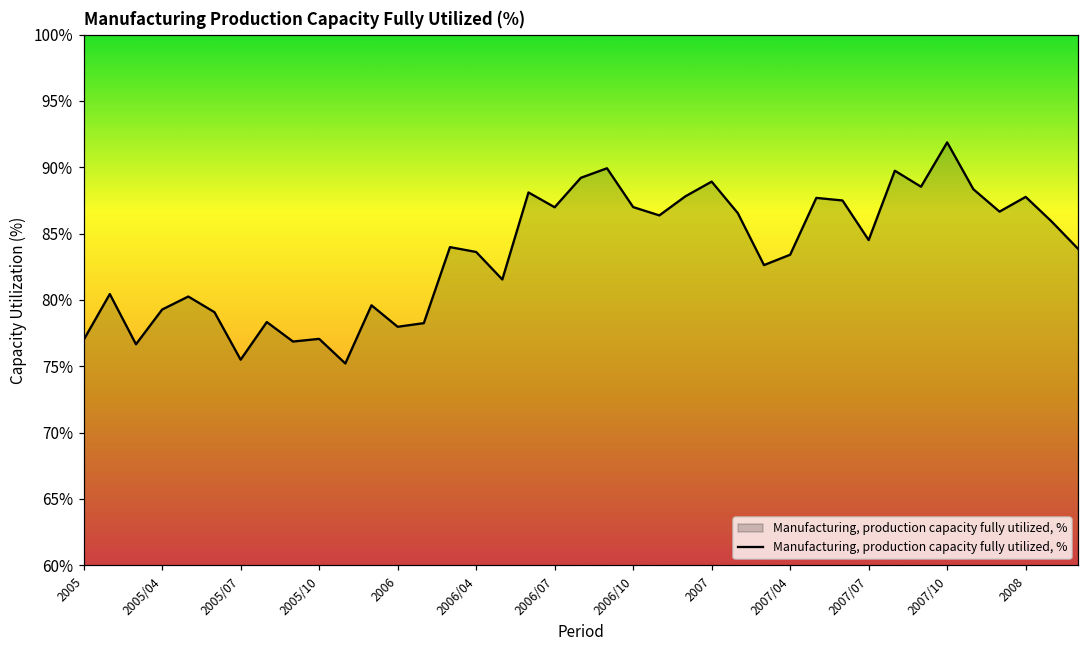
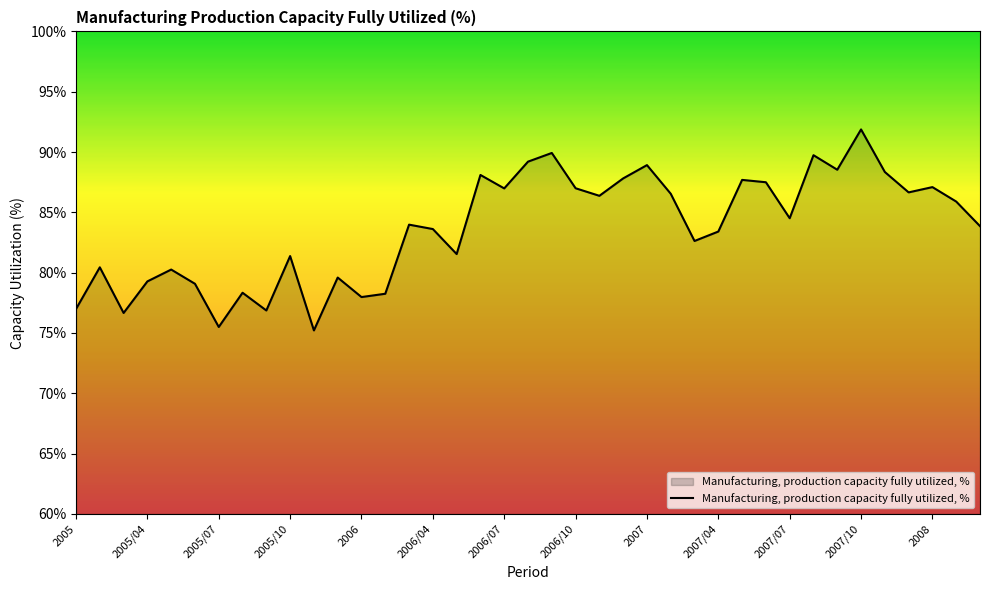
  {
    "2005": "77.0%",
    "2005/04": "79.3%",
    "2005/07": "75.5%",
-   "2005/10": "77.1%",
+   "2005/10": "81.4%",
    "2006": "78.0%",
    "2006/04": "83.6%",
    "2006/07": "87.0%",
    "2006/10": "87.0%",
    "2007": "88.9%",
    "2007/04": "83.4%",
    "2007/07": "84.5%",
    "2007/10": "91.9%",
-   "2008": "87.8%"
+   "2008": "87.1%"
  }
